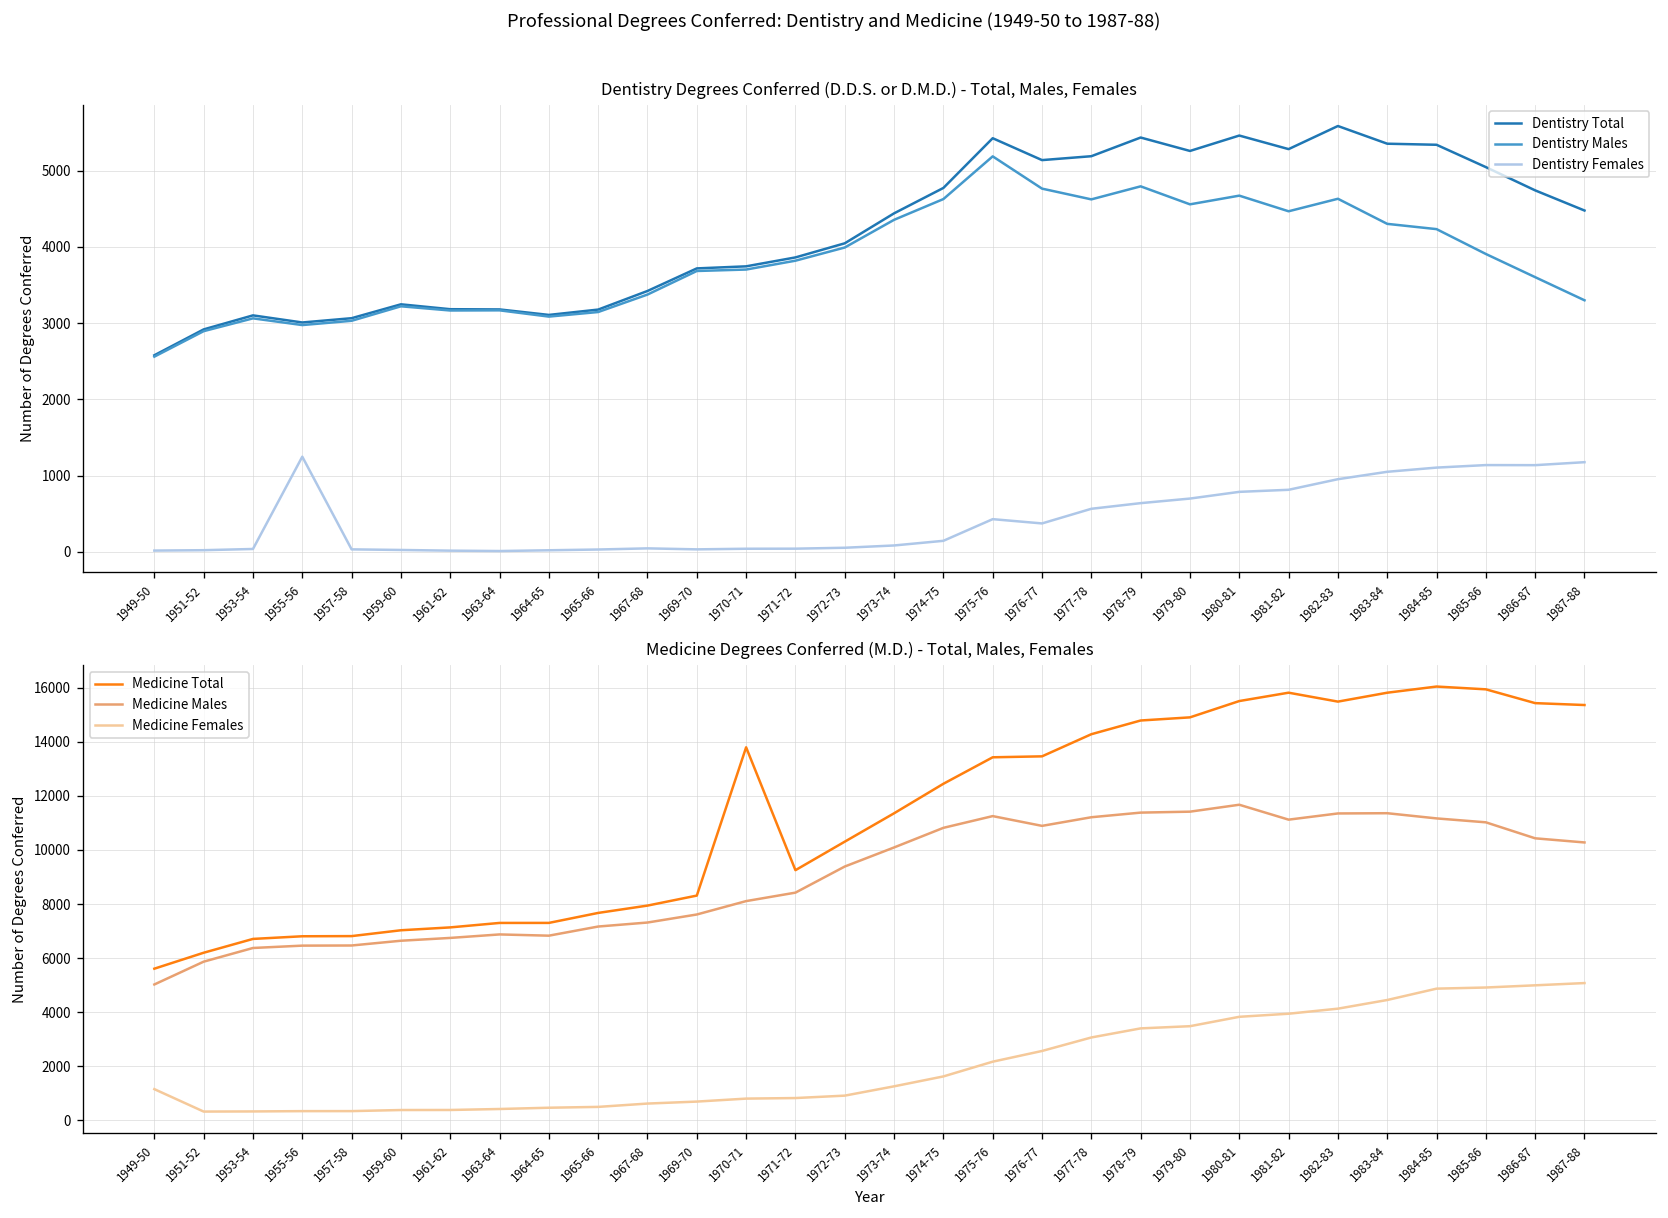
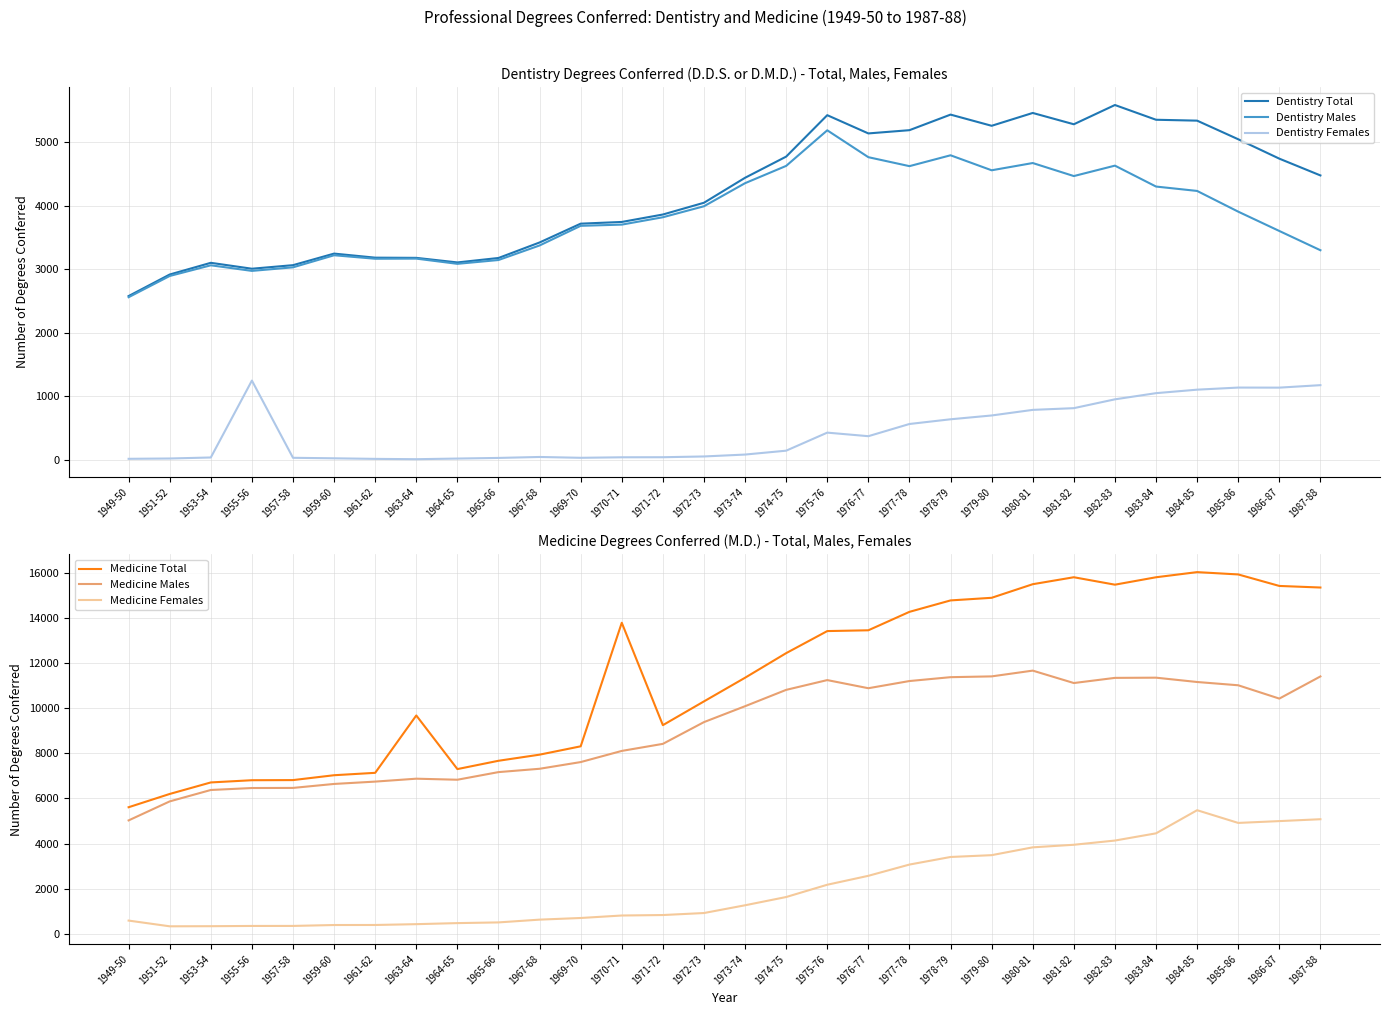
  {
    "Dentistry Degrees Conferred (D.D.S. or D.M.D.) - Total, Males, Females": {
      "Dentistry Females": {
        "1949-50": 0,
        "1951-52": 0,
        "1953-54": 0,
        "1955-56": 1200,
        "1957-58": 0,
        "1959-60": 0,
        "1961-62": 0,
        "1963-64": 0,
        "1964-65": 0,
        "1965-66": 0,
        "1967-68": 0,
        "1969-70": 0,
        "1970-71": 0,
        "1971-72": 0,
        "1972-73": 100,
        "1973-74": 100,
        "1974-75": 100,
        "1975-76": 400,
        "1976-77": 400,
        "1977-78": 600,
        "1978-79": 600,
        "1979-80": 700,
        "1980-81": 800,
        "1981-82": 800,
        "1982-83": 1000,
        "1983-84": 1100,
        "1984-85": 1100,
        "1985-86": 1100,
        "1986-87": 1100,
        "1987-88": 1200
      }
    },
    "Medicine Degrees Conferred (M.D.) - Total, Males, Females": {
      "Medicine Total": {
        "1949-50": 5600,
        "1951-52": 6200,
        "1953-54": 6700,
        "1955-56": 6800,
        "1957-58": 6800,
        "1959-60": 7000,
        "1961-62": 7100,
-       "1963-64": 7300,
+       "1963-64": 9700,
        "1964-65": 7300,
        "1965-66": 7700,
        "1967-68": 7900,
        "1969-70": 8300,
        "1970-71": 13800,
        "1971-72": 9300,
        "1972-73": 10300,
        "1973-74": 11400,
        "1974-75": 12400,
        "1975-76": 13400,
        "1976-77": 13500,
        "1977-78": 14300,
        "1978-79": 14800,
        "1979-80": 14900,
        "1980-81": 15500,
        "1981-82": 15800,
        "1982-83": 15500,
        "1983-84": 15800,
        "1984-85": 16000,
        "1985-86": 15900,
        "1986-87": 15400,
        "1987-88": 15400
      },
      "Medicine Males": {
        "1949-50": 5000,
        "1951-52": 5900,
        "1953-54": 6400,
        "1955-56": 6500,
        "1957-58": 6500,
        "1959-60": 6600,
        "1961-62": 6700,
        "1963-64": 6900,
        "1964-65": 6800,
        "1965-66": 7200,
        "1967-68": 7300,
        "1969-70": 7600,
        "1970-71": 8100,
        "1971-72": 8400,
        "1972-73": 9400,
        "1973-74": 10100,
        "1974-75": 10800,
        "1975-76": 11300,
        "1976-77": 10900,
        "1977-78": 11200,
        "1978-79": 11400,
        "1979-80": 11400,
        "1980-81": 11700,
        "1981-82": 11100,
        "1982-83": 11400,
        "1983-84": 11400,
        "1984-85": 11200,
        "1985-86": 11000,
        "1986-87": 10400,
-       "1987-88": 10300
+       "1987-88": 11400
      },
      "Medicine Females": {
-       "1949-50": 1200,
+       "1949-50": 600,
        "1951-52": 300,
        "1953-54": 300,
        "1955-56": 300,
        "1957-58": 300,
        "1959-60": 400,
        "1961-62": 400,
        "1963-64": 400,
        "1964-65": 500,
        "1965-66": 500,
        "1967-68": 600,
        "1969-70": 700,
        "1970-71": 800,
        "1971-72": 800,
        "1972-73": 900,
        "1973-74": 1300,
        "1974-75": 1600,
        "1975-76": 2200,
        "1976-77": 2600,
        "1977-78": 3100,
        "1978-79": 3400,
        "1979-80": 3500,
        "1980-81": 3800,
        "1981-82": 3900,
        "1982-83": 4100,
        "1983-84": 4500,
-       "1984-85": 4900,
+       "1984-85": 5500,
        "1985-86": 4900,
        "1986-87": 5000,
        "1987-88": 5100
      }
    }
  }
